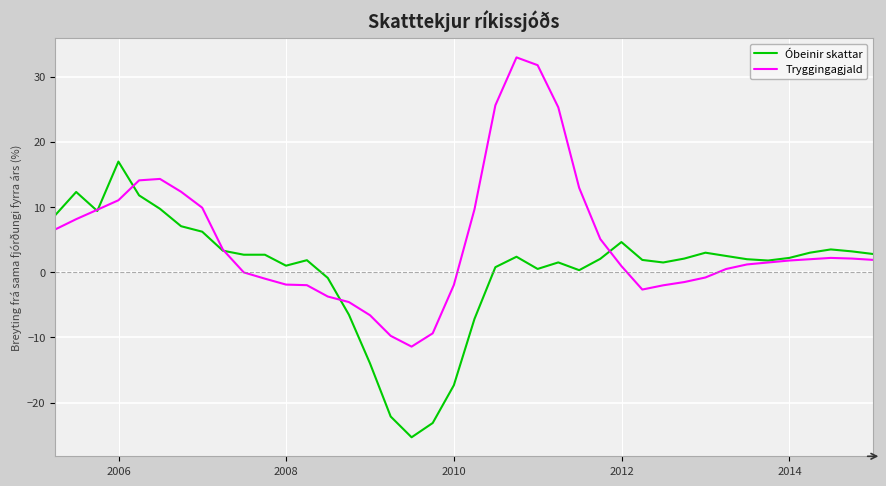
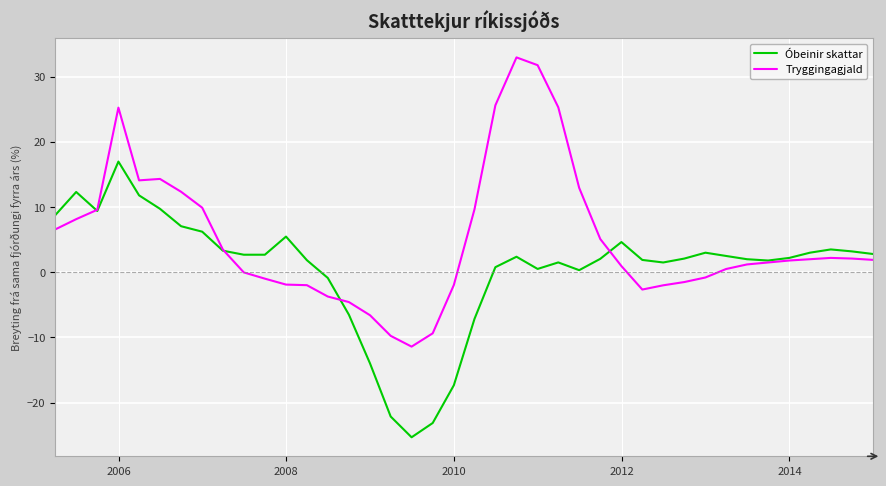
  {
    "Óbeinir skattar": {
      "2006": 17,
-     "2008": 1,
+     "2008": 5,
      "2010": -17,
      "2012": 5,
      "2014": 2
    },
    "Tryggingagjald": {
-     "2006": 11,
+     "2006": 25,
      "2008": -2,
      "2010": -2,
      "2012": 1,
      "2014": 2
    }
  }
